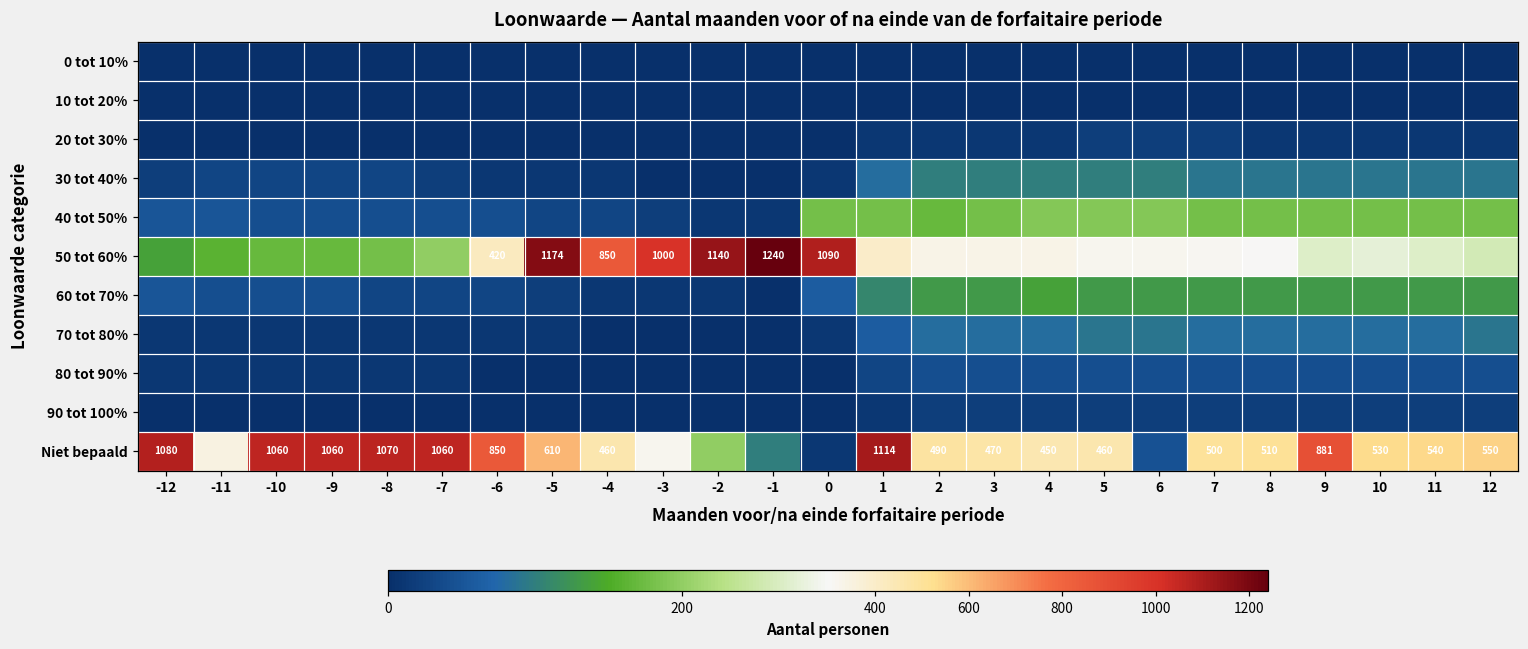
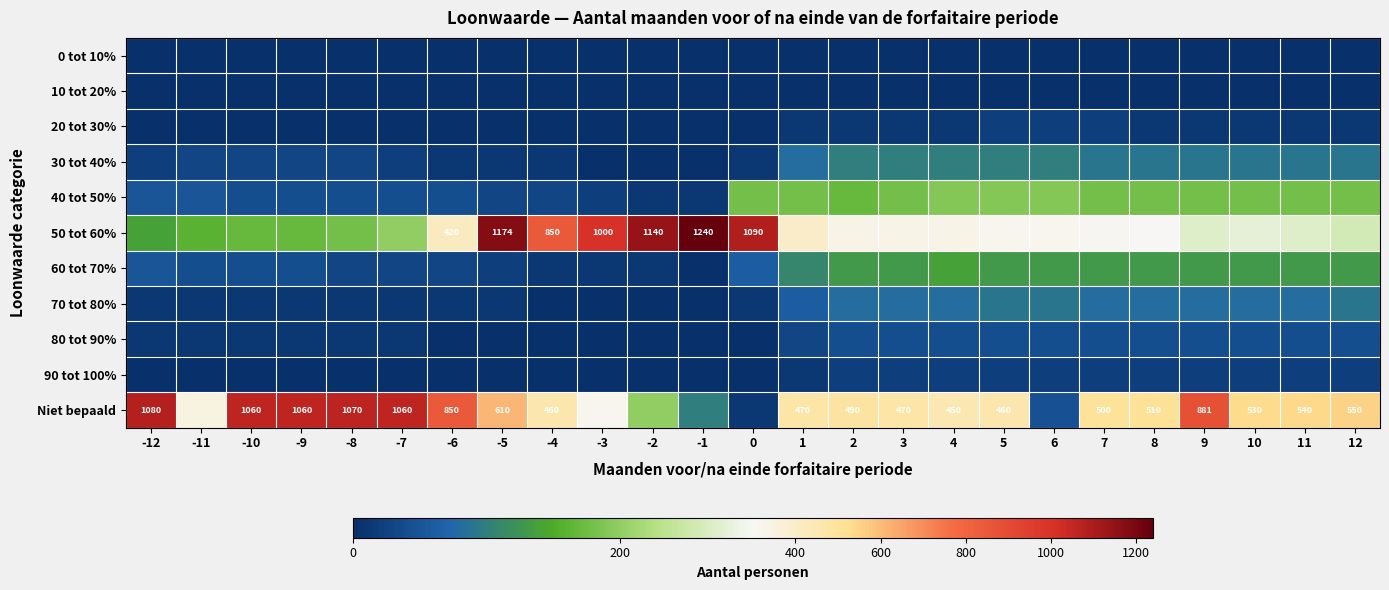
  {
    "50 tot 60%": {
      "-6": 420,
      "-5": 1174,
      "-4": 850,
      "-3": 1000,
      "-2": 1140,
      "-1": 1240,
      "0": 1090
    },
    "Niet bepaald": {
      "-12": 1080,
      "-10": 1060,
      "-9": 1060,
      "-8": 1070,
      "-7": 1060,
      "-6": 850,
      "-5": 610,
      "-4": 460,
-     "1": 1114,
+     "1": 470,
      "2": 490,
      "3": 470,
      "4": 450,
      "5": 460,
      "7": 500,
      "8": 510,
      "9": 881,
      "10": 530,
      "11": 540,
      "12": 550
    }
  }
